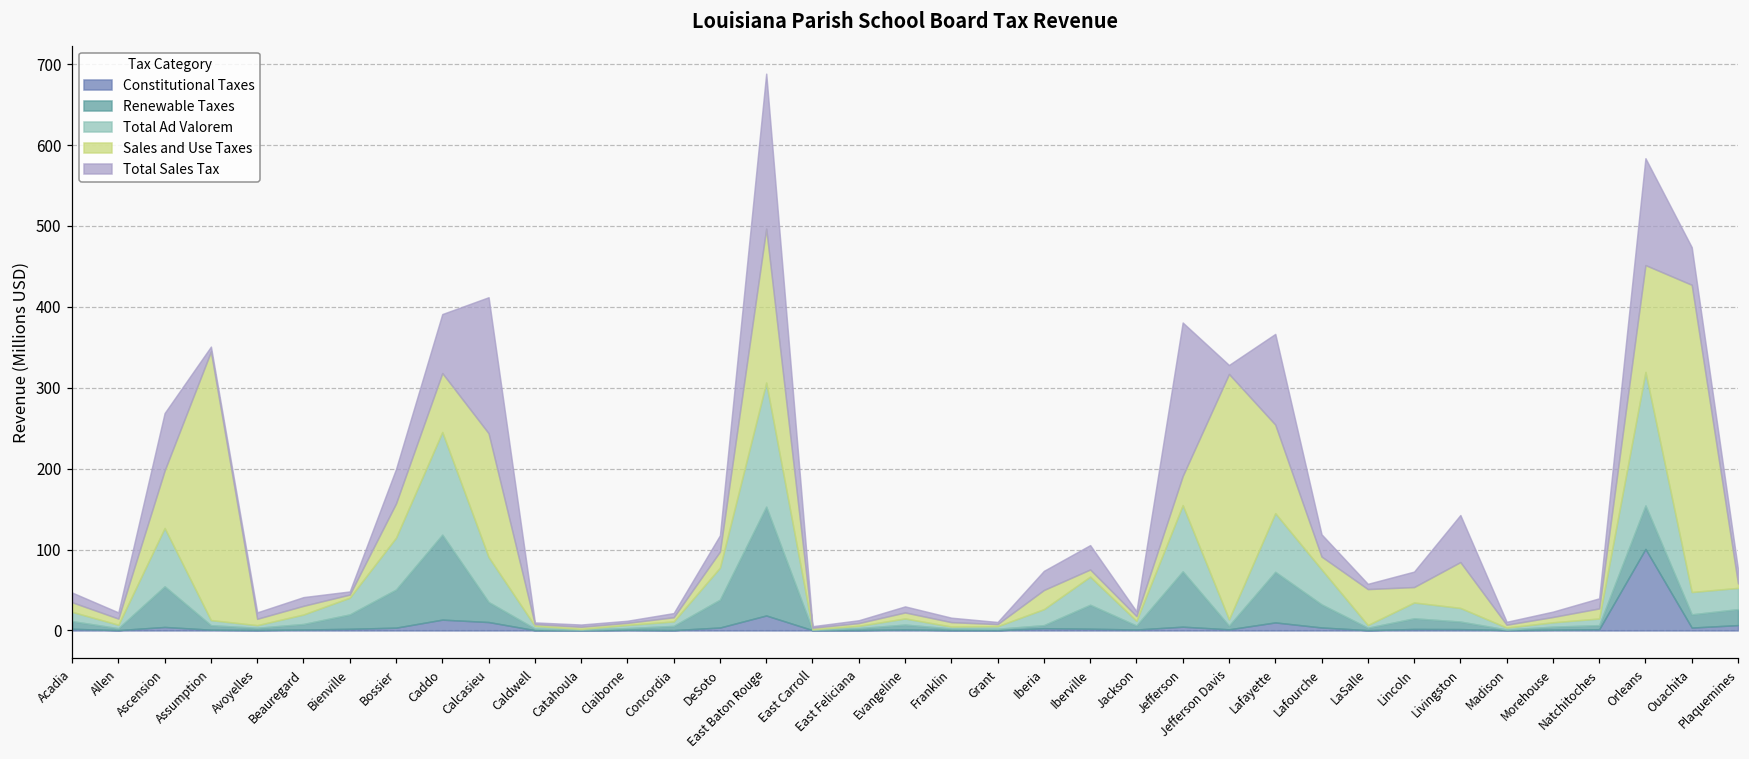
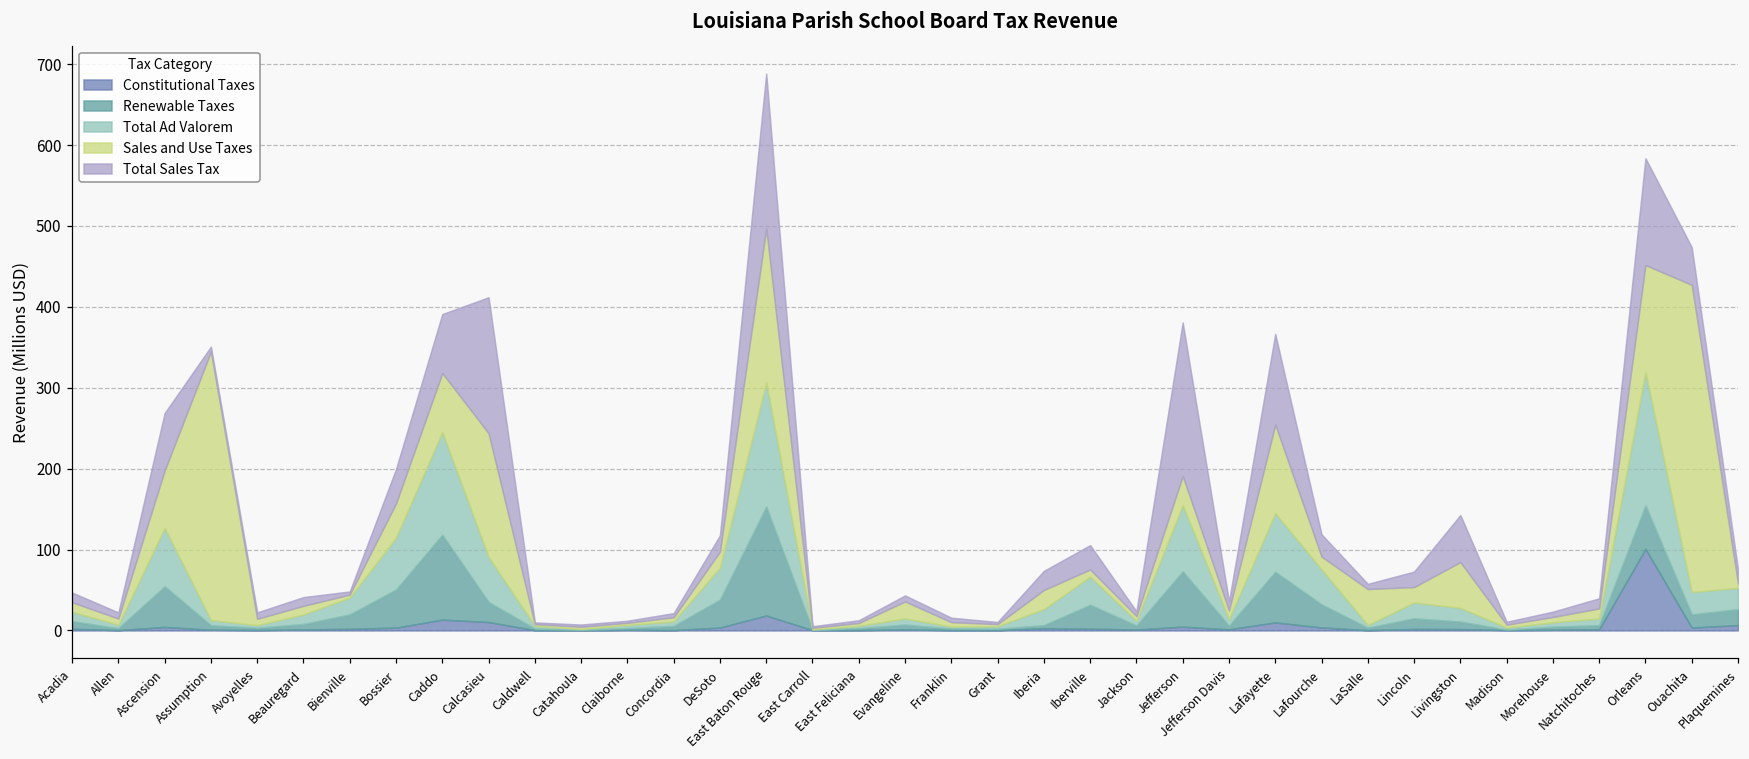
  {
    "Sales and Use Taxes": {
      "Acadia": 10,
      "Allen": 10,
      "Ascension": 70,
      "Assumption": 330,
      "Avoyelles": 10,
      "Beauregard": 10,
      "Bienville": 0,
      "Bossier": 40,
      "Caddo": 70,
      "Calcasieu": 150,
      "Concordia": 10,
      "DeSoto": 20,
      "East Baton Rouge": 190,
-     "Evangeline": 10,
+     "Evangeline": 20,
      "Franklin": 10,
      "Iberia": 20,
      "Iberville": 10,
      "Jackson": 10,
      "Jefferson": 40,
-     "Jefferson Davis": 300,
+     "Jefferson Davis": 10,
      "Lafayette": 110,
      "Lafourche": 20,
      "LaSalle": 40,
      "Lincoln": 20,
      "Livingston": 60,
      "Madison": 0,
      "Morehouse": 10,
      "Natchitoches": 10,
      "Orleans": 130,
      "Ouachita": 380,
      "Plaquemines": 10
    }
  }
